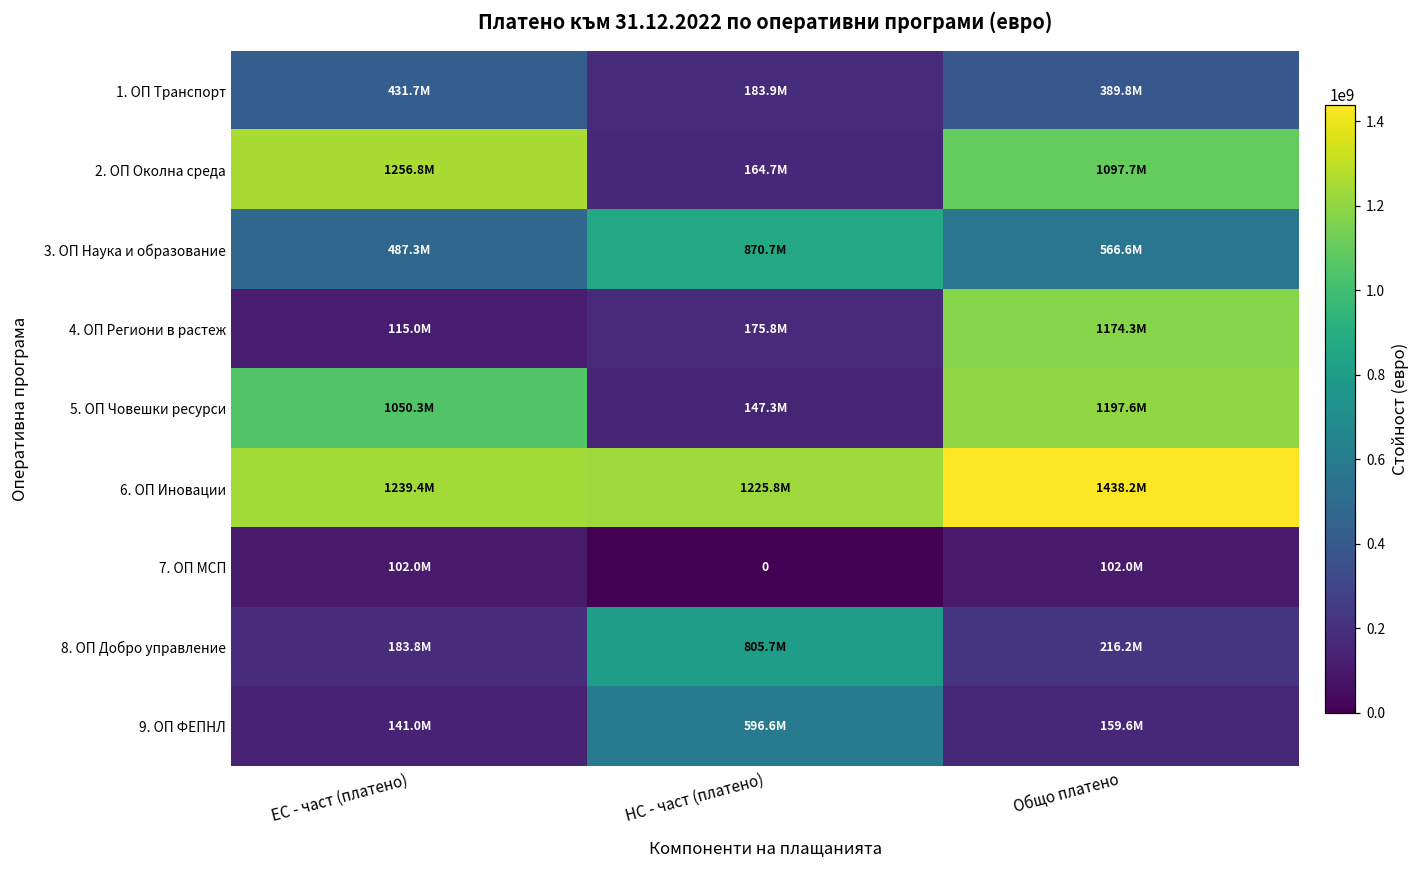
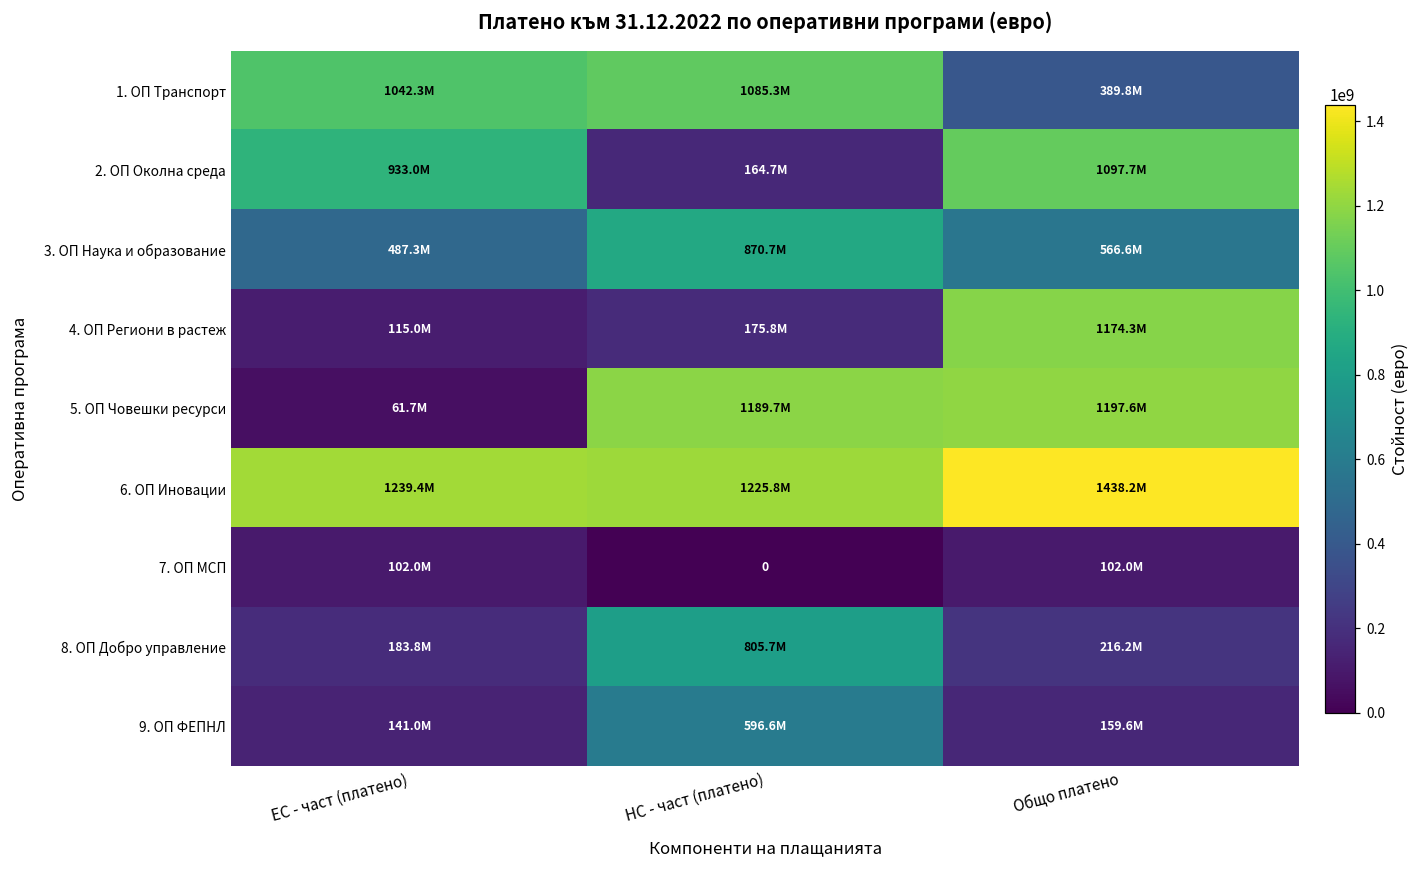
  {
    "1. ОП Транспорт": {
-     "ЕС - част (платено)": "431.7M",
-     "НС - част (платено)": "183.9M",
+     "ЕС - част (платено)": "1042.3M",
+     "НС - част (платено)": "1085.3M",
      "Общо платено": "389.8M"
    },
    "2. ОП Околна среда": {
-     "ЕС - част (платено)": "1256.8M",
+     "ЕС - част (платено)": "933.0M",
      "НС - част (платено)": "164.7M",
      "Общо платено": "1097.7M"
    },
    "3. ОП Наука и образование": {
      "ЕС - част (платено)": "487.3M",
      "НС - част (платено)": "870.7M",
      "Общо платено": "566.6M"
    },
    "4. ОП Региони в растеж": {
      "ЕС - част (платено)": "115.0M",
      "НС - част (платено)": "175.8M",
      "Общо платено": "1174.3M"
    },
    "5. ОП Човешки ресурси": {
-     "ЕС - част (платено)": "1050.3M",
-     "НС - част (платено)": "147.3M",
+     "ЕС - част (платено)": "61.7M",
+     "НС - част (платено)": "1189.7M",
      "Общо платено": "1197.6M"
    },
    "6. ОП Иновации": {
      "ЕС - част (платено)": "1239.4M",
      "НС - част (платено)": "1225.8M",
      "Общо платено": "1438.2M"
    },
    "7. ОП МСП": {
      "ЕС - част (платено)": "102.0M",
      "НС - част (платено)": "0",
      "Общо платено": "102.0M"
    },
    "8. ОП Добро управление": {
      "ЕС - част (платено)": "183.8M",
      "НС - част (платено)": "805.7M",
      "Общо платено": "216.2M"
    },
    "9. ОП ФЕПНЛ": {
      "ЕС - част (платено)": "141.0M",
      "НС - част (платено)": "596.6M",
      "Общо платено": "159.6M"
    }
  }
